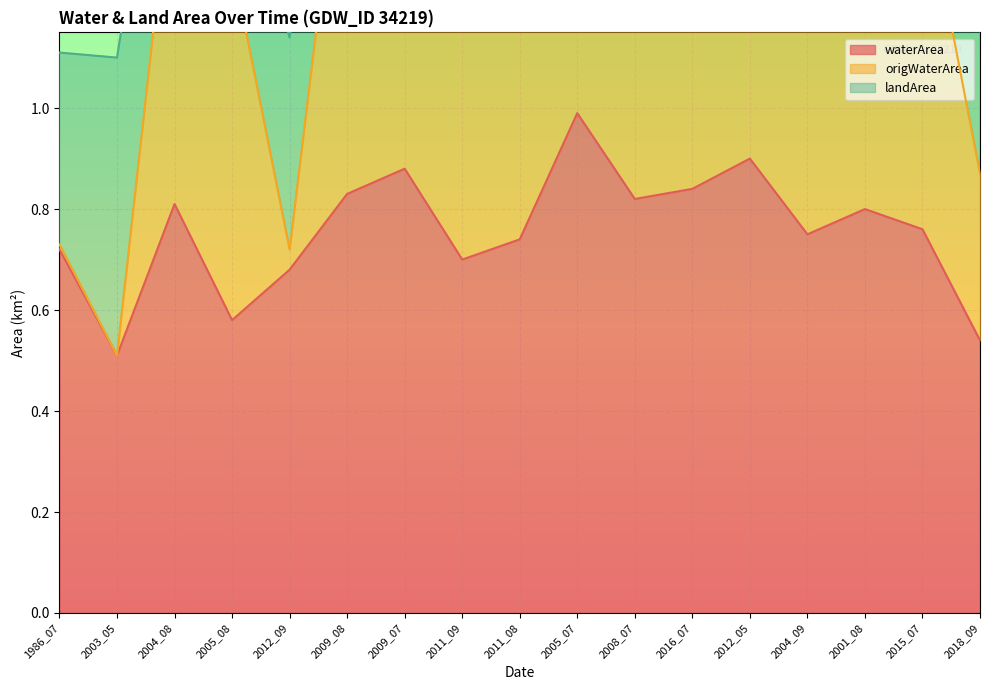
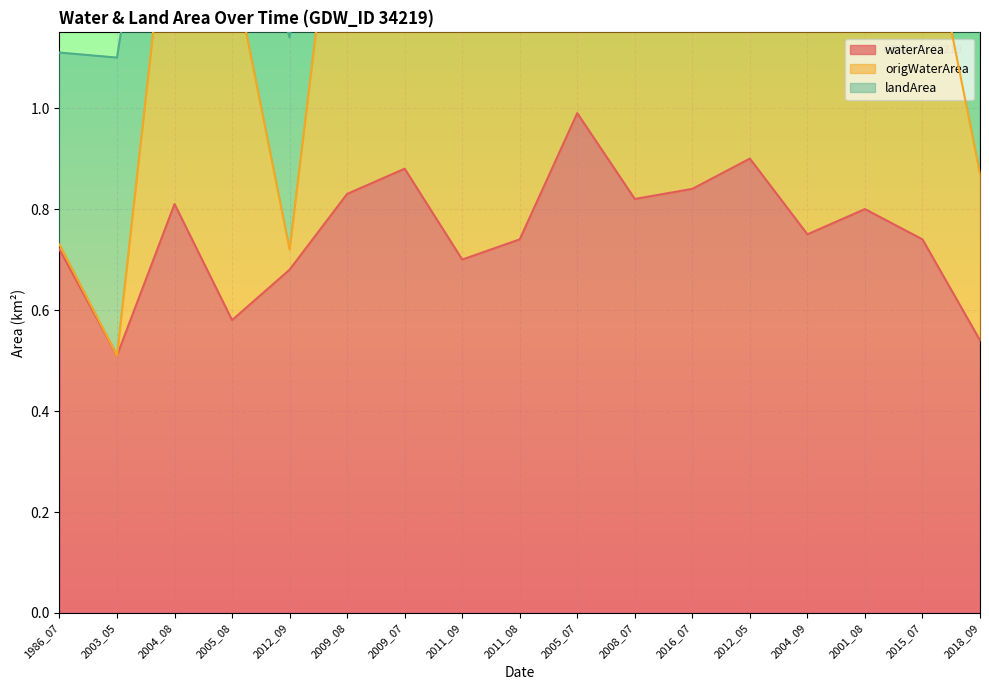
  {
    "waterArea": {
      "1986_07": 0.72,
      "2004_08": 0.81,
      "2005_08": 0.58,
      "2012_09": 0.68,
      "2009_08": 0.83,
      "2009_07": 0.88,
      "2011_09": 0.70,
      "2011_08": 0.74,
      "2005_07": 0.99,
      "2008_07": 0.82,
      "2016_07": 0.84,
      "2012_05": 0.90,
      "2004_09": 0.75,
      "2001_08": 0.80,
-     "2015_07": 0.76,
+     "2015_07": 0.74,
      "2018_09": 0.54
    },
    "origWaterArea": {
      "1986_07": 0.01,
      "2012_09": 0.04,
      "2018_09": 0.33
    },
    "landArea": {
      "1986_07": 0.38,
      "2003_05": 0.59,
      "2012_09": 0.42
    }
  }
